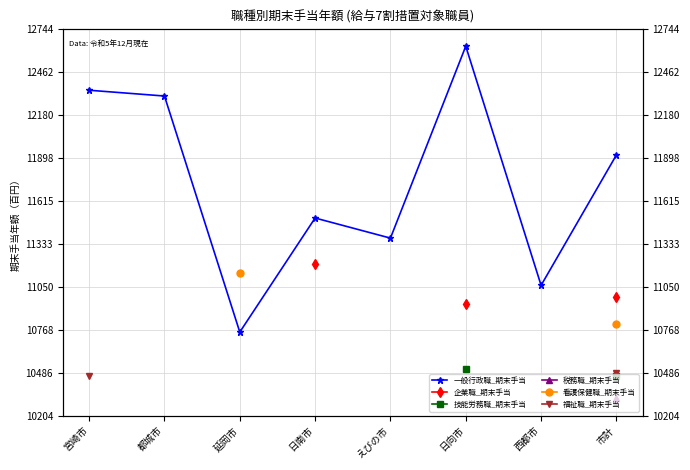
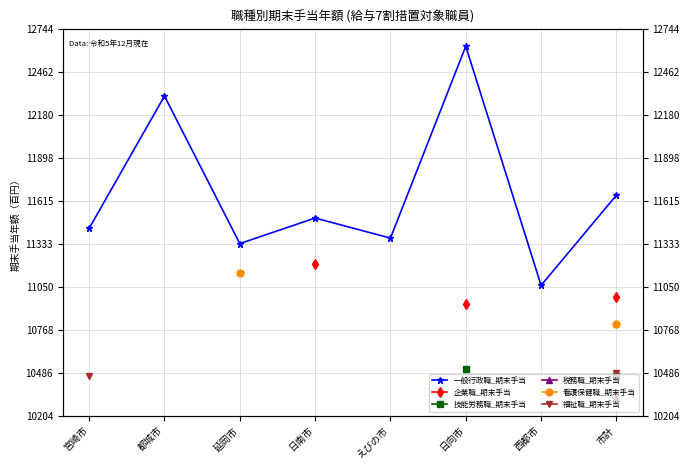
  {
    "一般行政職_期末手当": {
-     "宮崎市": 12340,
+     "宮崎市": 11430,
      "都城市": 12300,
-     "延岡市": 10750,
+     "延岡市": 11330,
      "日南市": 11500,
      "えびの市": 11370,
      "日向市": 12630,
      "西都市": 11060,
-     "市計": 11920
+     "市計": 11650
    },
    "企業職_期末手当": {
      "日南市": 11200,
      "日向市": 10930,
      "市計": 10980
    },
    "技能労務職_期末手当": {
      "日向市": 10510
    },
    "看護保健職_期末手当": {
      "延岡市": 11140,
      "市計": 10800
    },
    "福祉職_期末手当": {
      "宮崎市": 10460
    }
  }
